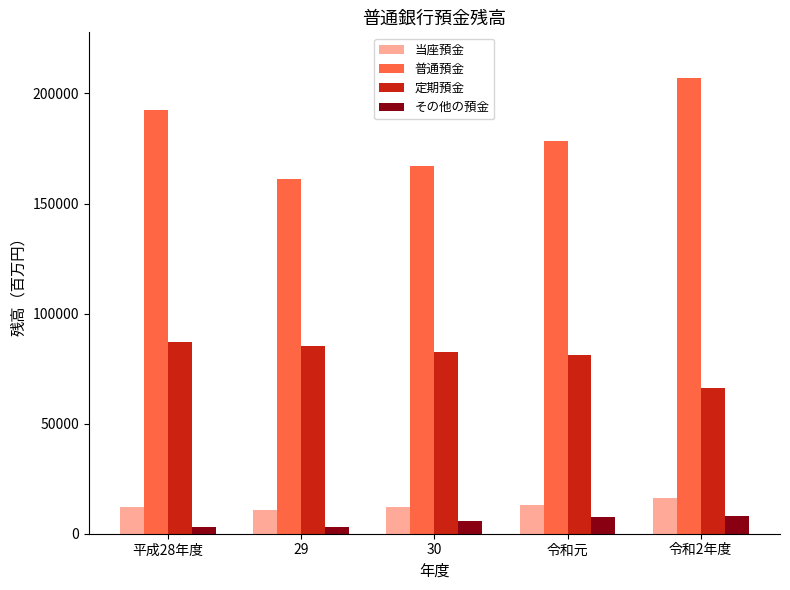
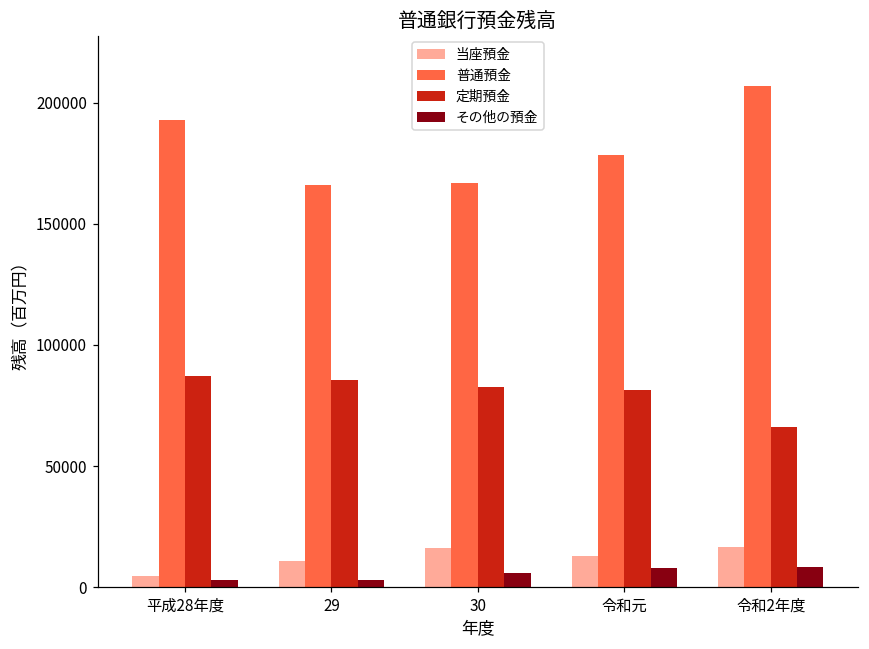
  {
    "当座預金": {
-     "平成28年度": 12000,
+     "平成28年度": 5000,
      "29": 11000,
-     "30": 12000,
+     "30": 16000,
      "令和元": 13000,
      "令和2年度": 16000
    },
    "普通預金": {
      "平成28年度": 193000,
-     "29": 161000,
+     "29": 166000,
      "30": 167000,
      "令和元": 178000,
      "令和2年度": 207000
    },
    "定期預金": {
      "平成28年度": 87000,
      "29": 85000,
      "30": 83000,
      "令和元": 81000,
      "令和2年度": 66000
    },
    "その他の預金": {
      "平成28年度": 3000,
      "29": 3000,
      "30": 6000,
      "令和元": 8000,
      "令和2年度": 8000
    }
  }
